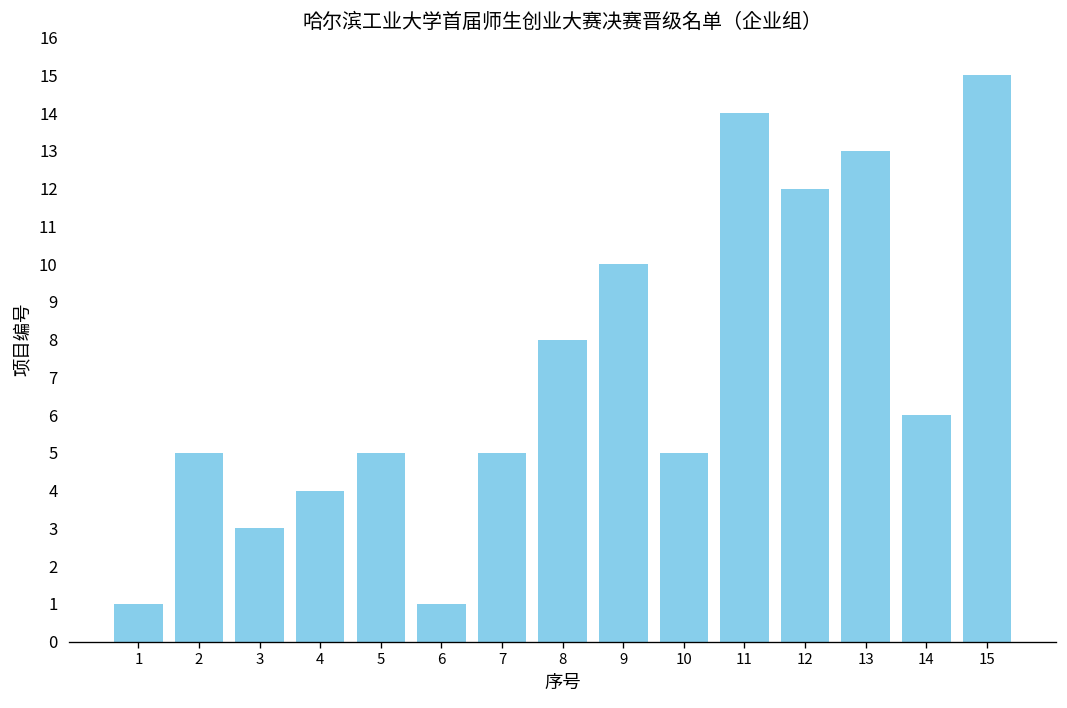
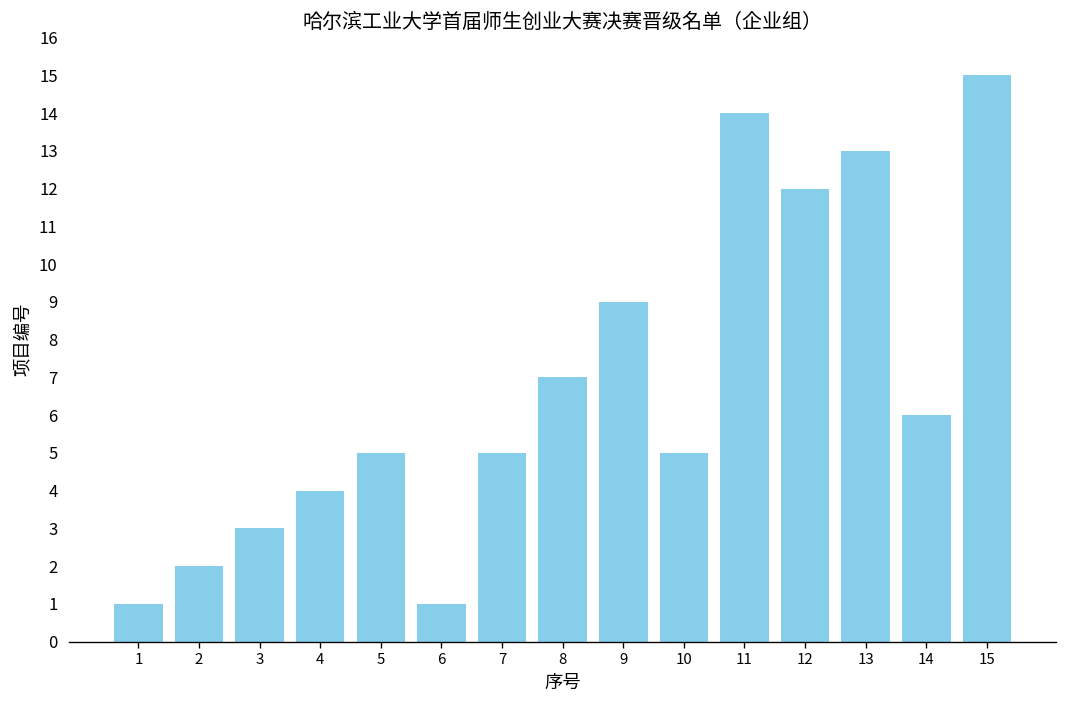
  {
    "1": 1,
-   "2": 5,
+   "2": 2,
    "3": 3,
    "4": 4,
    "5": 5,
    "6": 1,
    "7": 5,
-   "8": 8,
-   "9": 10,
+   "8": 7,
+   "9": 9,
    "10": 5,
    "11": 14,
    "12": 12,
    "13": 13,
    "14": 6,
    "15": 15
  }
